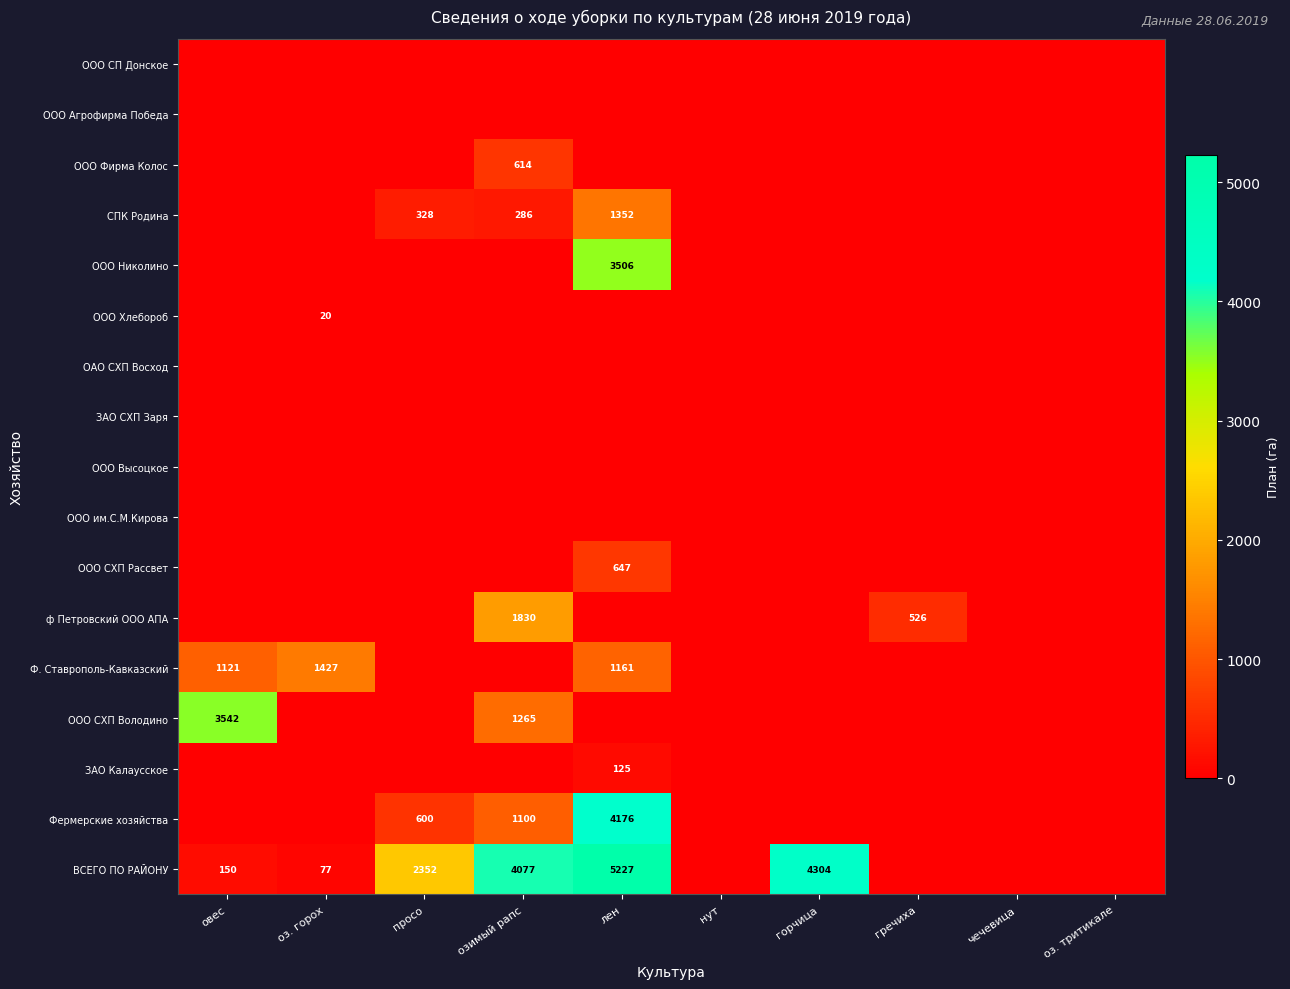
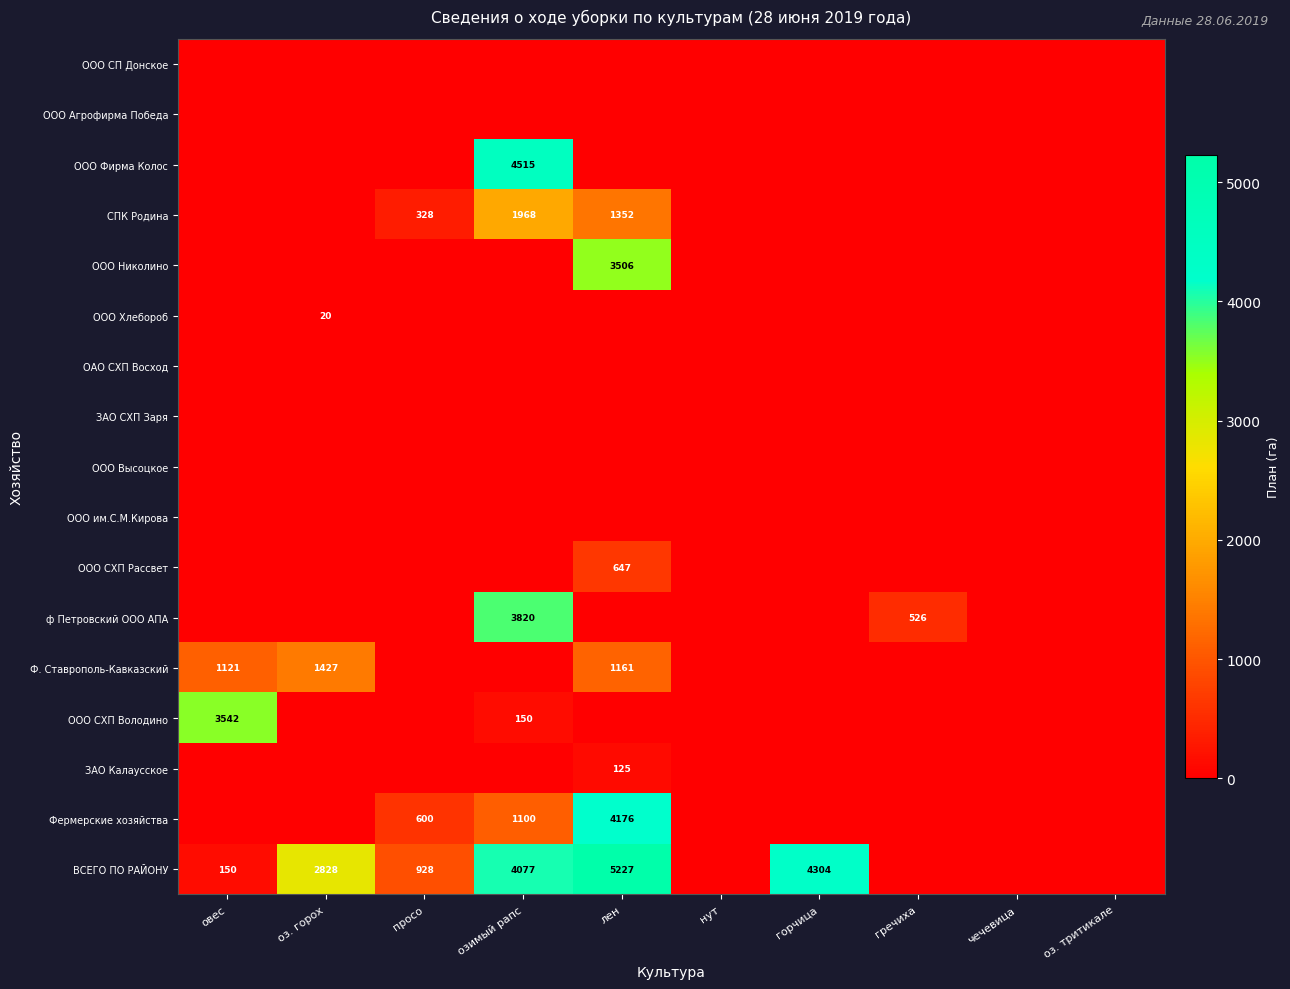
  {
    "ООО Фирма Колос": {
-     "озимый рапс": 614
+     "озимый рапс": 4515
    },
    "СПК Родина": {
      "просо": 328,
-     "озимый рапс": 286,
+     "озимый рапс": 1968,
      "лен": 1352
    },
    "ООО Николино": {
      "лен": 3506
    },
    "ООО Хлебороб": {
      "оз. горох": 20
    },
    "ООО СХП Рассвет": {
      "лен": 647
    },
    "ф Петровский ООО АПА": {
-     "озимый рапс": 1830,
+     "озимый рапс": 3820,
      "гречиха": 526
    },
    "Ф. Ставрополь-Кавказский": {
      "овес": 1121,
      "оз. горох": 1427,
      "лен": 1161
    },
    "ООО СХП Володино": {
      "овес": 3542,
-     "озимый рапс": 1265
+     "озимый рапс": 150
    },
    "ЗАО Калаусское": {
      "лен": 125
    },
    "Фермерские хозяйства": {
      "просо": 600,
      "озимый рапс": 1100,
      "лен": 4176
    },
    "ВСЕГО ПО РАЙОНУ": {
      "овес": 150,
-     "оз. горох": 77,
-     "просо": 2352,
+     "оз. горох": 2828,
+     "просо": 928,
      "озимый рапс": 4077,
      "лен": 5227,
      "горчица": 4304
    }
  }
